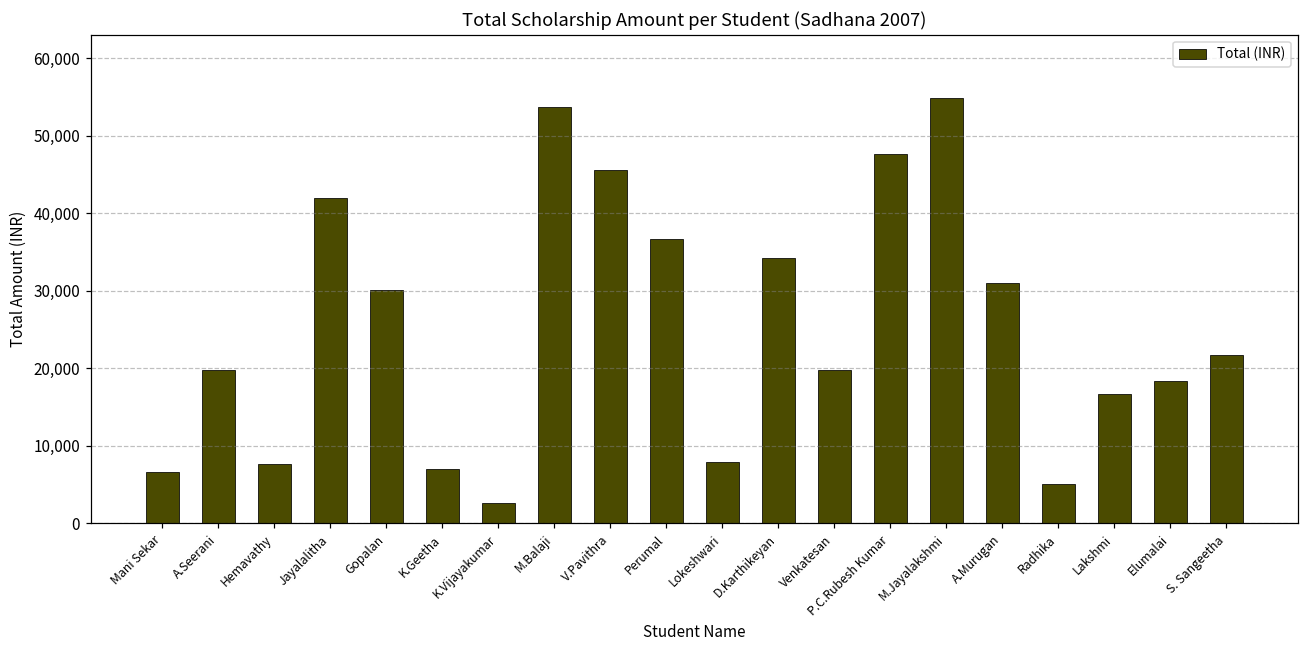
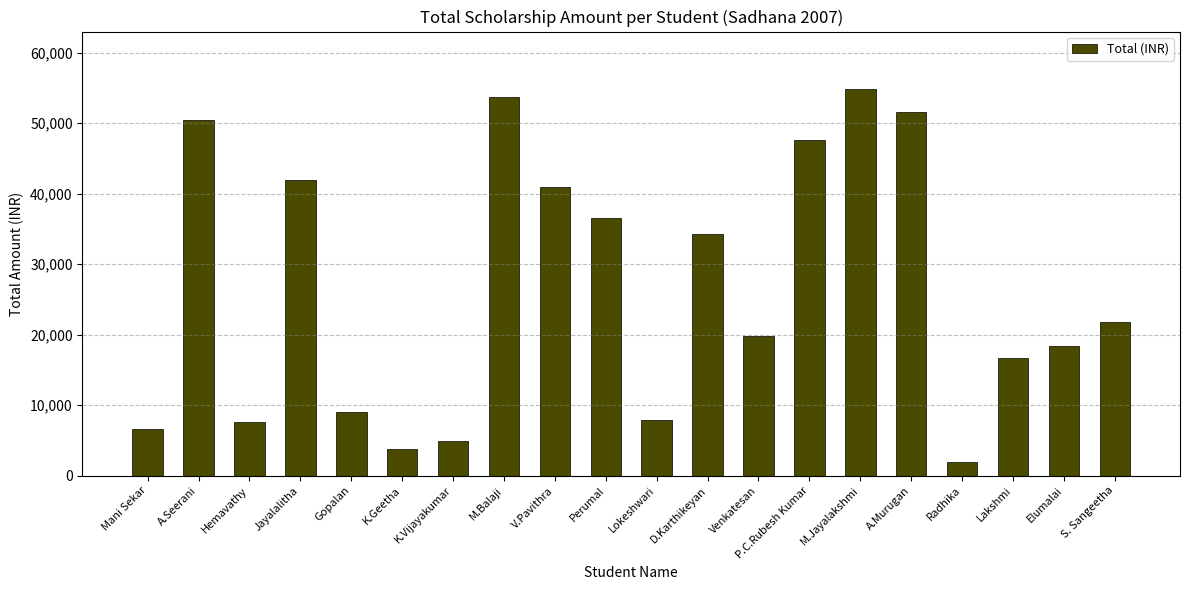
  {
    "Mani Sekar": "7,000",
-   "A.Seerani": "20,000",
+   "A.Seerani": "51,000",
    "Hemavathy": "8,000",
    "Jayalalitha": "42,000",
-   "Gopalan": "30,000",
-   "K.Geetha": "7,000",
-   "K.Vijayakumar": "3,000",
+   "Gopalan": "9,000",
+   "K.Geetha": "4,000",
+   "K.Vijayakumar": "5,000",
    "M.Balaji": "54,000",
-   "V.Pavithra": "46,000",
+   "V.Pavithra": "41,000",
    "Perumal": "37,000",
    "Lokeshwari": "8,000",
    "D.Karthikeyan": "34,000",
    "Venkatesan": "20,000",
    "P.C.Rubesh Kumar": "48,000",
    "M.Jayalakshmi": "55,000",
-   "A.Murugan": "31,000",
-   "Radhika": "5,000",
+   "A.Murugan": "52,000",
+   "Radhika": "2,000",
    "Lakshmi": "17,000",
    "Elumalai": "18,000",
    "S. Sangeetha": "22,000"
  }
